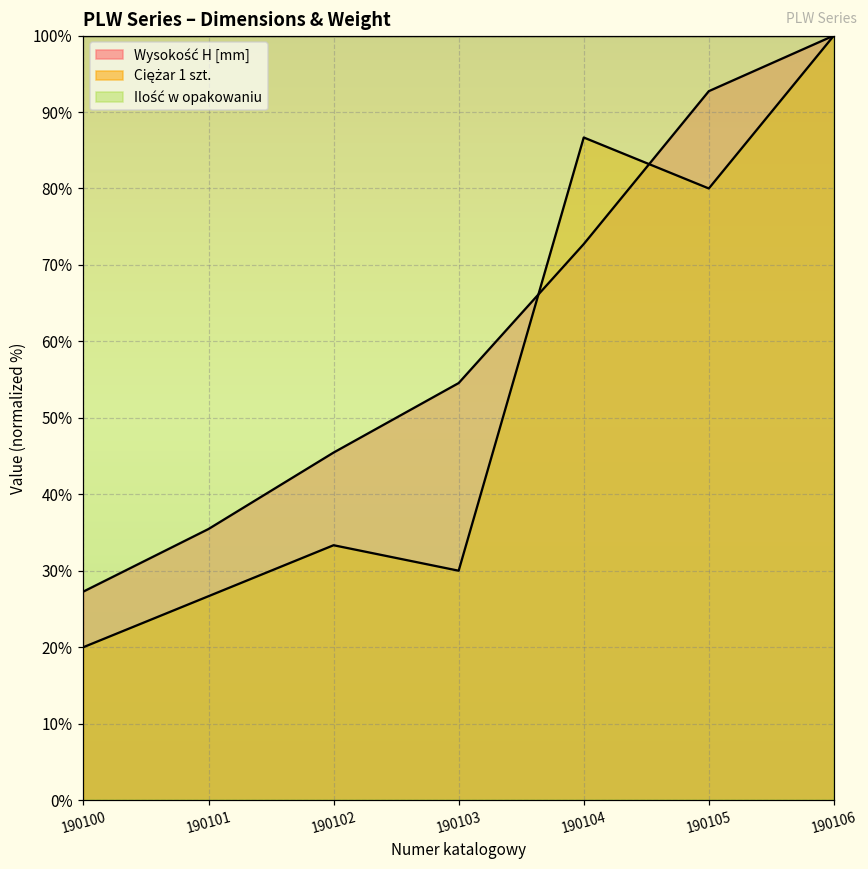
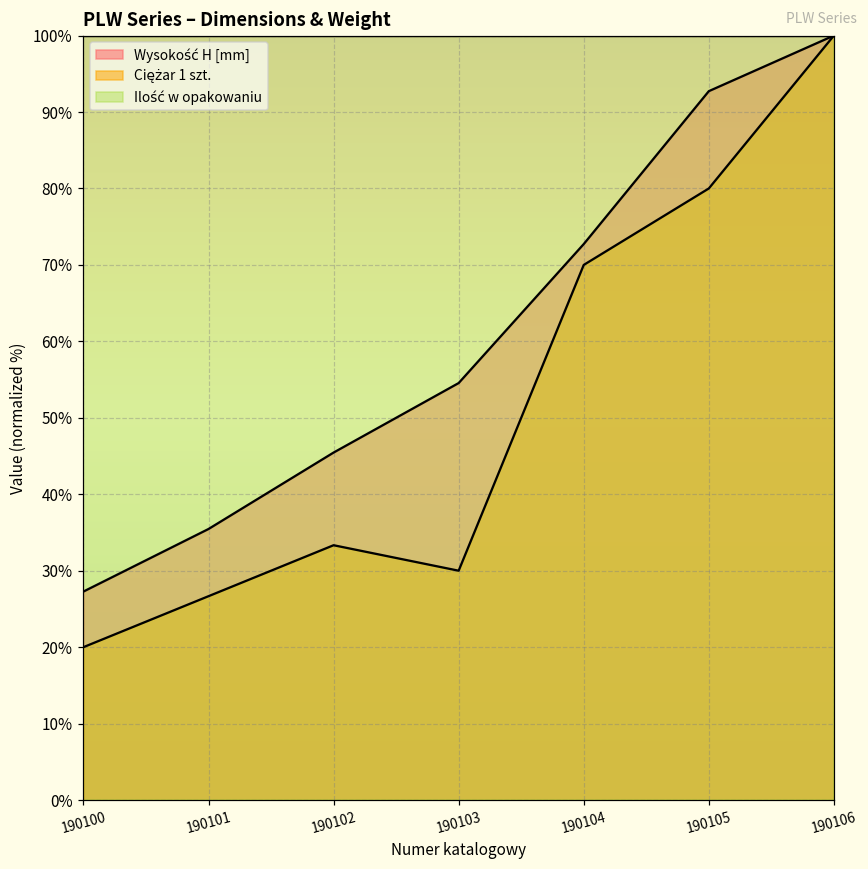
  {
    "Wysokość H [mm]": {
      "190100": "27%",
      "190101": "35%",
      "190102": "45%",
      "190103": "55%",
      "190104": "73%",
      "190105": "93%"
    },
    "Ciężar 1 szt.": {
      "190100": "20%",
      "190101": "27%",
      "190102": "33%",
      "190103": "30%",
-     "190104": "87%",
+     "190104": "70%",
      "190105": "80%"
    },
    "Ilość w opakowaniu": {
      "190100": "100%",
      "190101": "100%",
      "190102": "100%",
      "190103": "100%",
      "190104": "100%",
      "190105": "100%"
    }
  }
